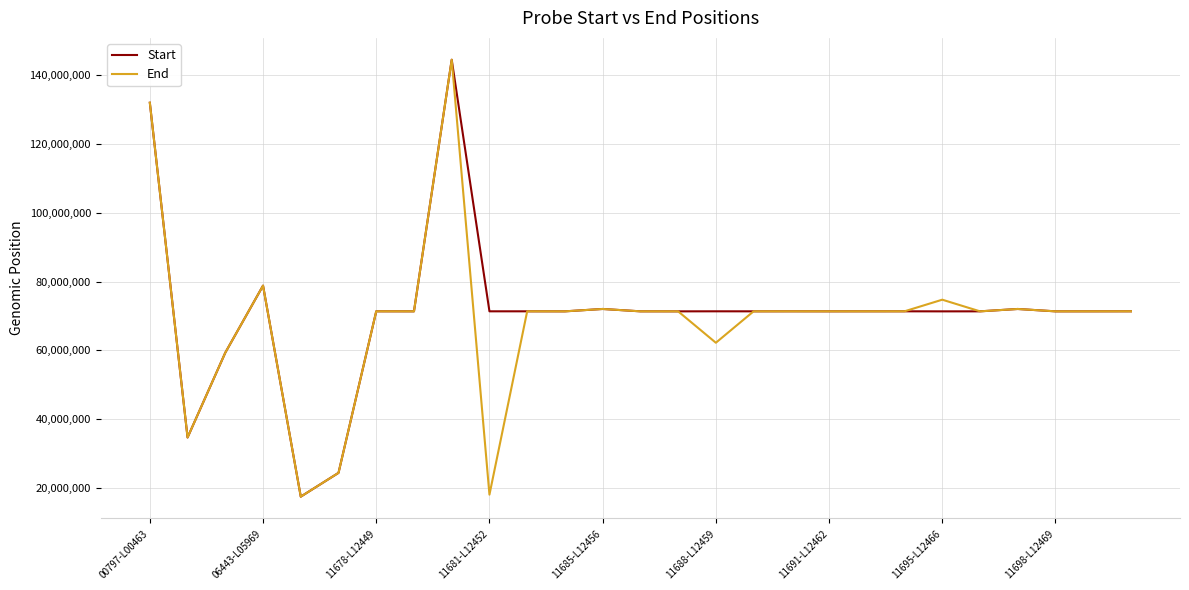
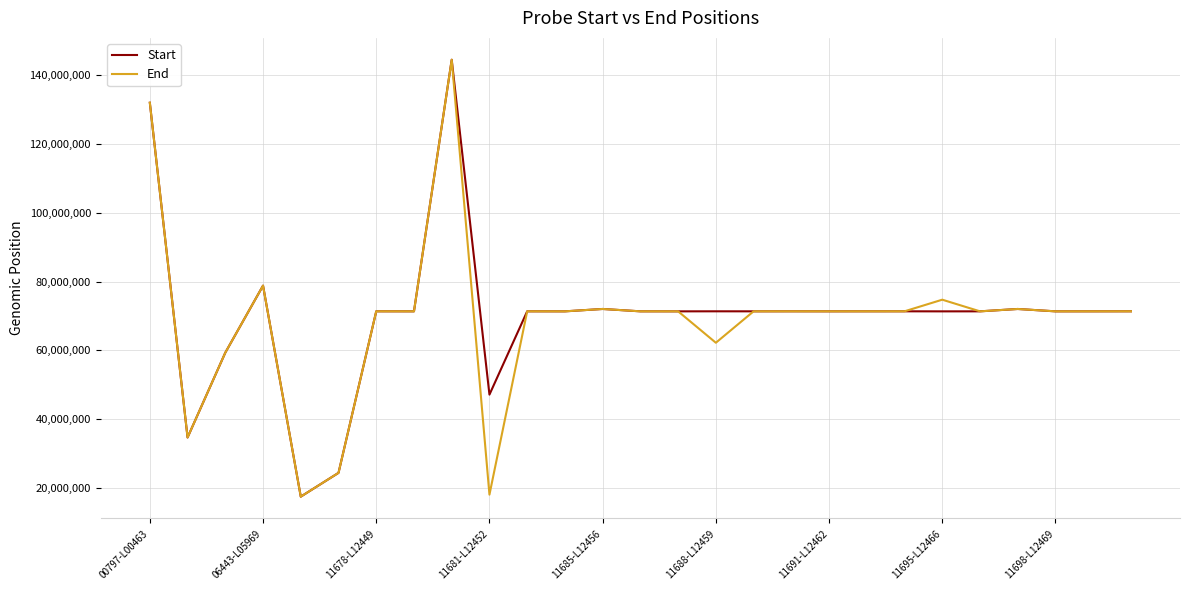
  {
    "Start": {
-     "11681-L12452": "71,000,000",
+     "11681-L12452": "47,000,000",
      "11688-L12459": "71,000,000",
      "11695-L12466": "71,000,000"
    },
    "End": {
      "11681-L12452": "18,000,000",
      "11688-L12459": "62,000,000",
      "11695-L12466": "75,000,000"
    }
  }
